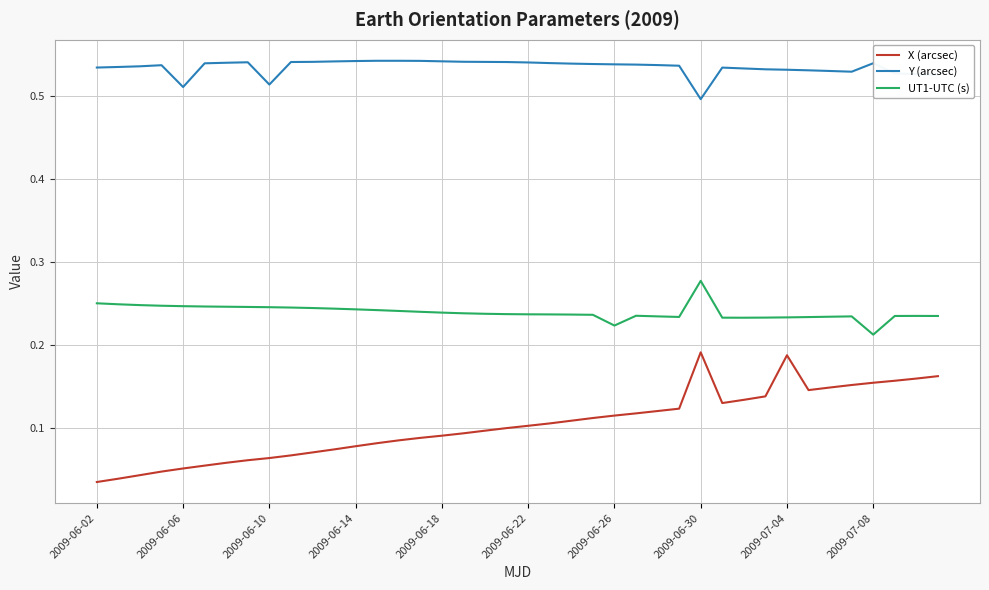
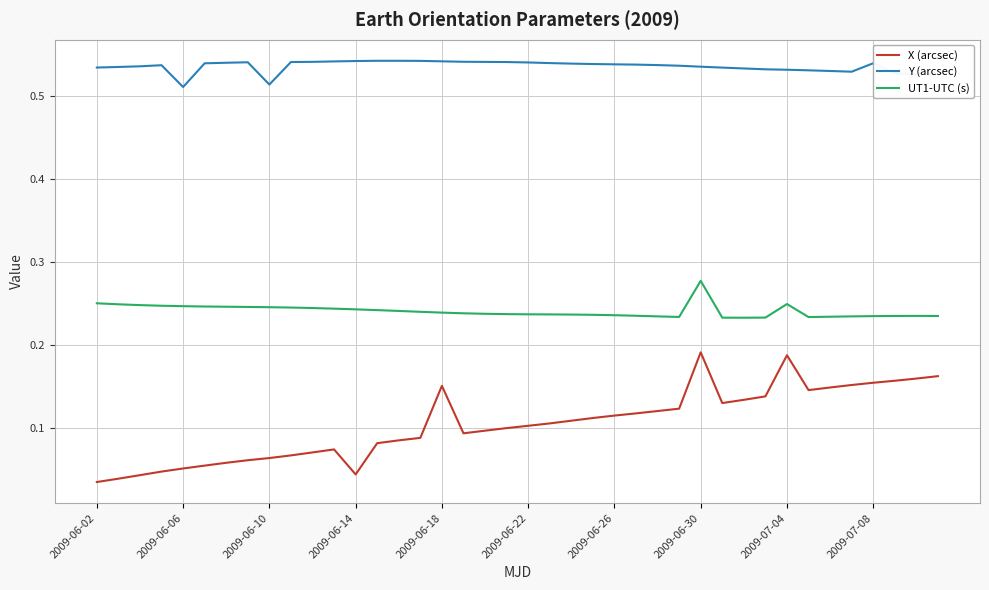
  {
    "X (arcsec)": {
      "2009-06-02": 0.04,
      "2009-06-06": 0.05,
      "2009-06-10": 0.06,
-     "2009-06-14": 0.08,
-     "2009-06-18": 0.09,
+     "2009-06-14": 0.04,
+     "2009-06-18": 0.15,
      "2009-06-22": 0.10,
      "2009-06-26": 0.12,
      "2009-06-30": 0.19,
      "2009-07-04": 0.19,
      "2009-07-08": 0.15
    },
    "Y (arcsec)": {
      "2009-06-02": 0.53,
      "2009-06-06": 0.51,
      "2009-06-10": 0.51,
      "2009-06-14": 0.54,
      "2009-06-18": 0.54,
      "2009-06-22": 0.54,
      "2009-06-26": 0.54,
-     "2009-06-30": 0.50,
+     "2009-06-30": 0.53,
      "2009-07-04": 0.53
    },
    "UT1-UTC (s)": {
      "2009-06-02": 0.25,
      "2009-06-06": 0.25,
      "2009-06-10": 0.25,
      "2009-06-14": 0.24,
      "2009-06-18": 0.24,
      "2009-06-22": 0.24,
-     "2009-06-26": 0.22,
+     "2009-06-26": 0.24,
      "2009-06-30": 0.28,
-     "2009-07-04": 0.23,
-     "2009-07-08": 0.21
+     "2009-07-04": 0.25,
+     "2009-07-08": 0.23
    }
  }
